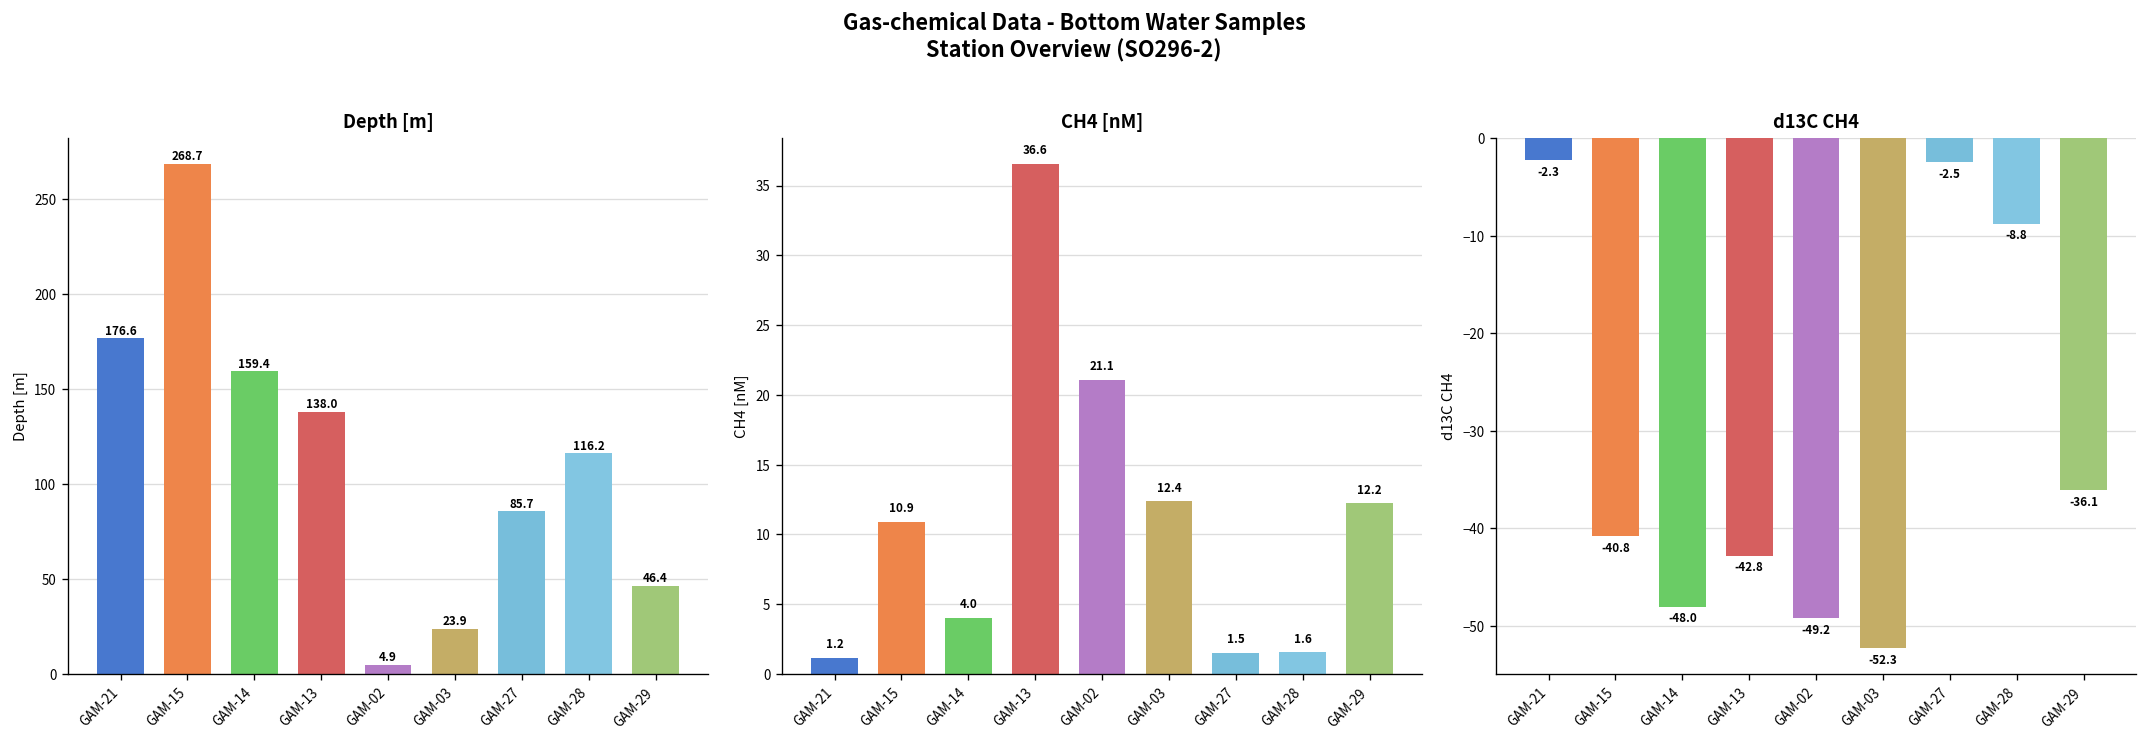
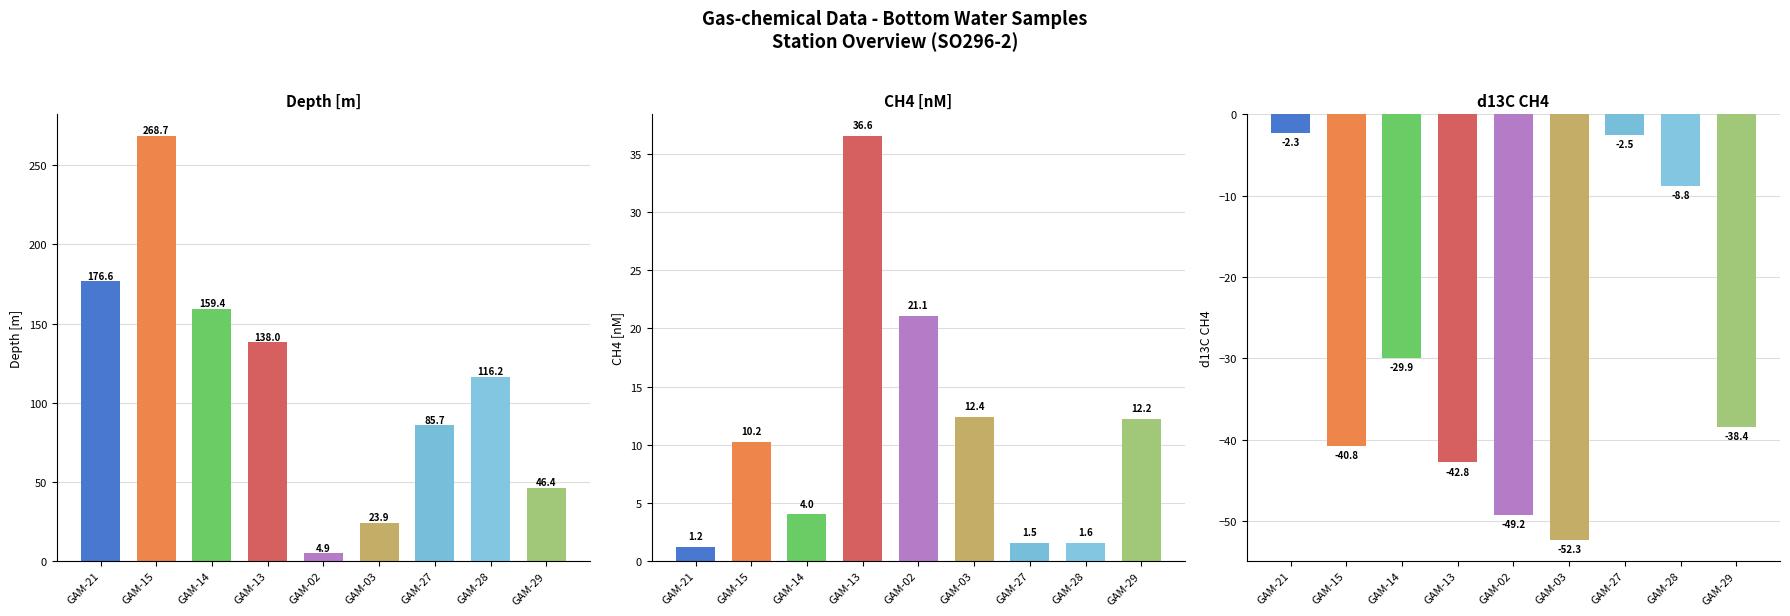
  {
    "Depth [m]": {
      "GAM-21": 176.6,
      "GAM-15": 268.7,
      "GAM-14": 159.4,
      "GAM-13": 138.0,
      "GAM-02": 4.9,
      "GAM-03": 23.9,
      "GAM-27": 85.7,
      "GAM-28": 116.2,
      "GAM-29": 46.4
    },
    "CH4 [nM]": {
      "GAM-21": 1.2,
-     "GAM-15": 10.9,
+     "GAM-15": 10.2,
      "GAM-14": 4.0,
      "GAM-13": 36.6,
      "GAM-02": 21.1,
      "GAM-03": 12.4,
      "GAM-27": 1.5,
      "GAM-28": 1.6,
      "GAM-29": 12.2
    },
    "d13C CH4": {
      "GAM-21": -2.3,
      "GAM-15": -40.8,
-     "GAM-14": -48.0,
+     "GAM-14": -29.9,
      "GAM-13": -42.8,
      "GAM-02": -49.2,
      "GAM-03": -52.3,
      "GAM-27": -2.5,
      "GAM-28": -8.8,
-     "GAM-29": -36.1
+     "GAM-29": -38.4
    }
  }
